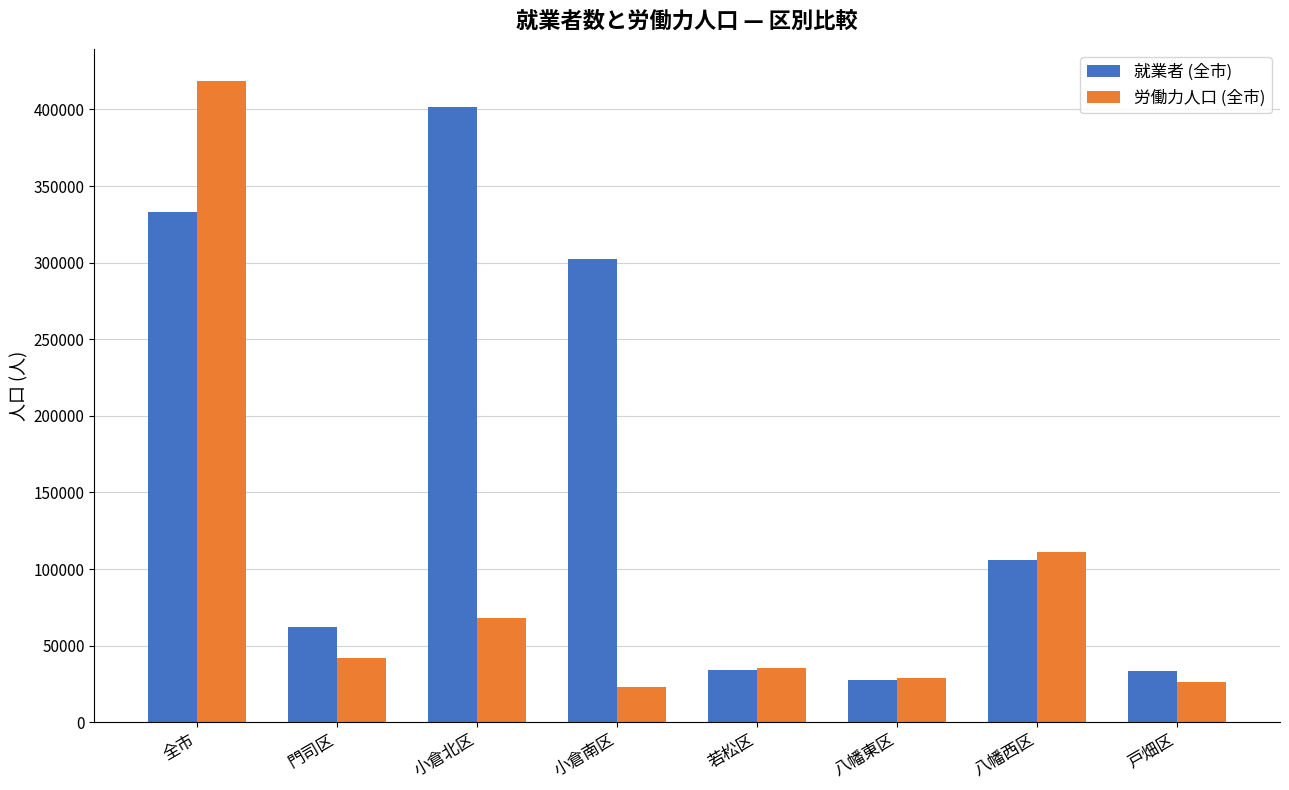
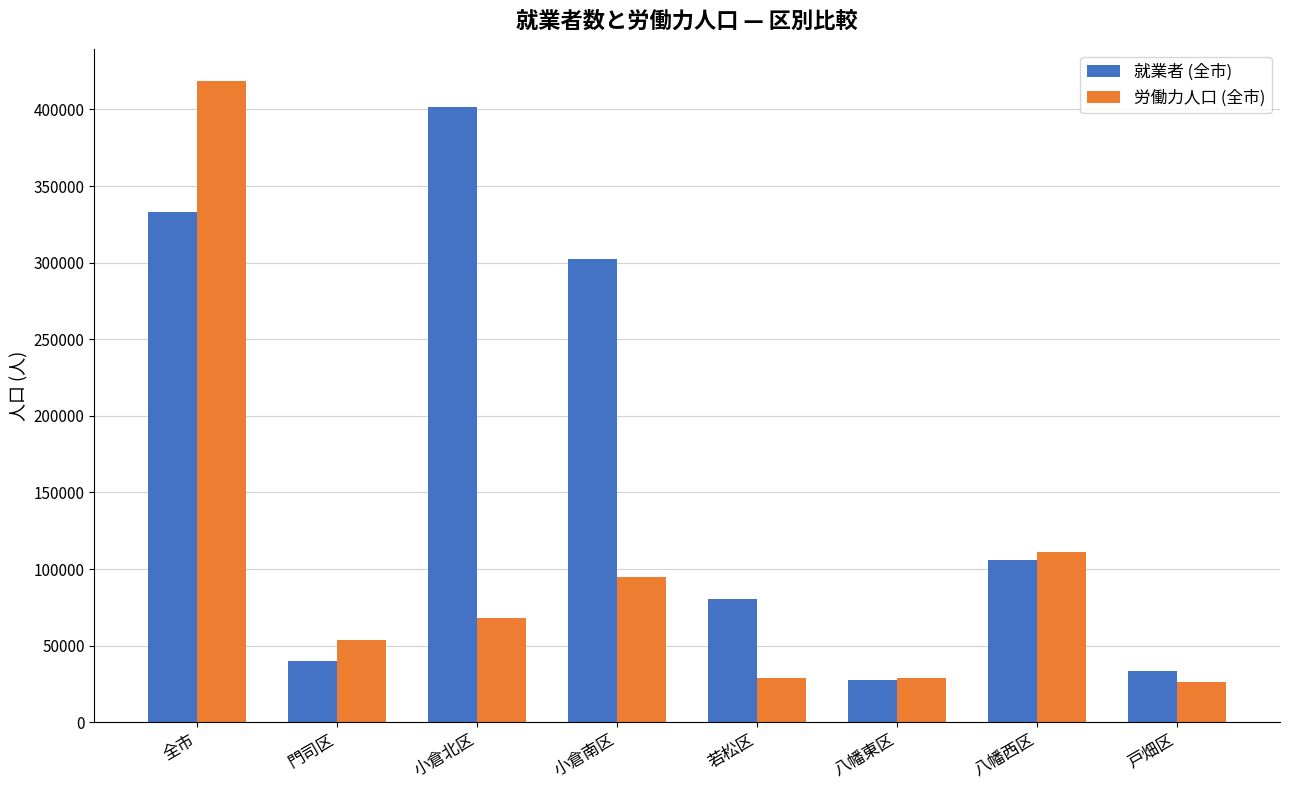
  {
    "就業者 (全市)": {
      "全市": 333000,
-     "門司区": 62000,
+     "門司区": 40000,
      "小倉北区": 402000,
      "小倉南区": 302000,
-     "若松区": 34000,
+     "若松区": 81000,
      "八幡東区": 28000,
      "八幡西区": 106000,
      "戸畑区": 33000
    },
    "労働力人口 (全市)": {
      "全市": 419000,
-     "門司区": 42000,
+     "門司区": 54000,
      "小倉北区": 68000,
-     "小倉南区": 23000,
-     "若松区": 36000,
+     "小倉南区": 95000,
+     "若松区": 29000,
      "八幡東区": 29000,
      "八幡西区": 111000,
      "戸畑区": 26000
    }
  }
